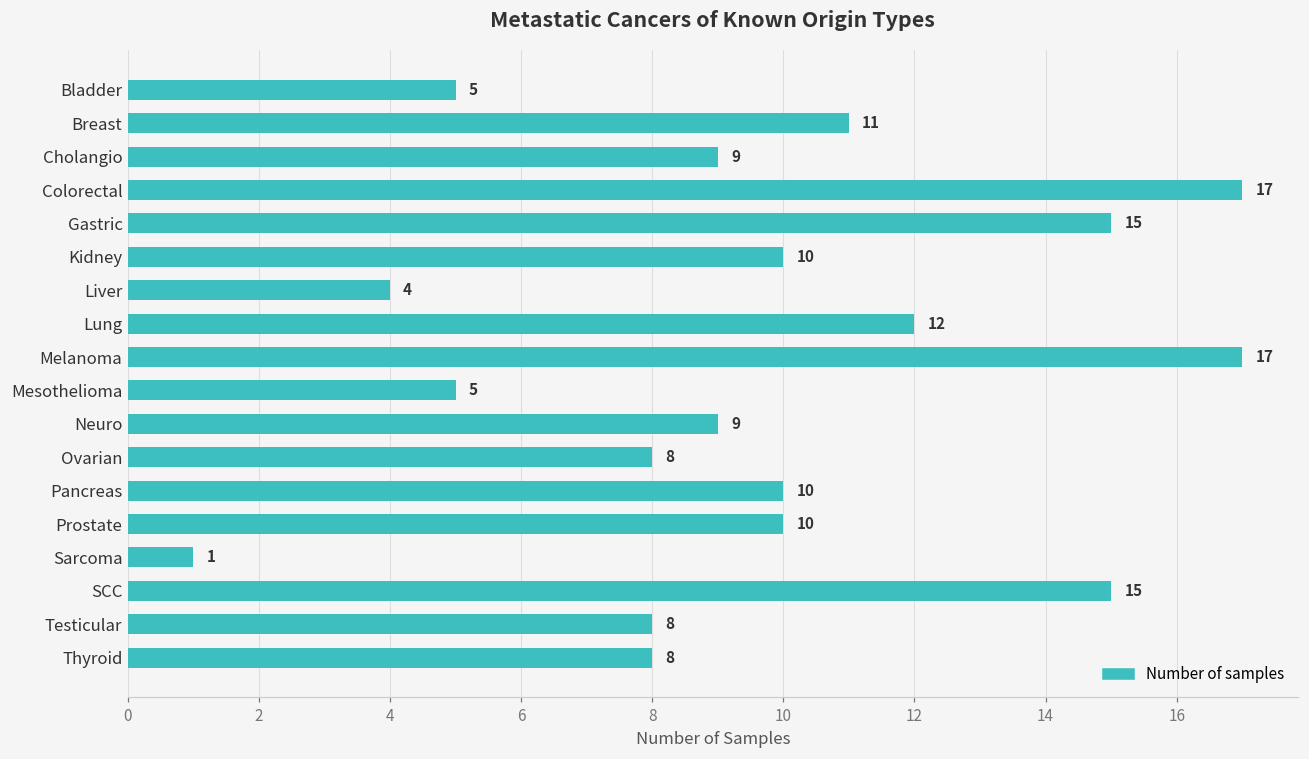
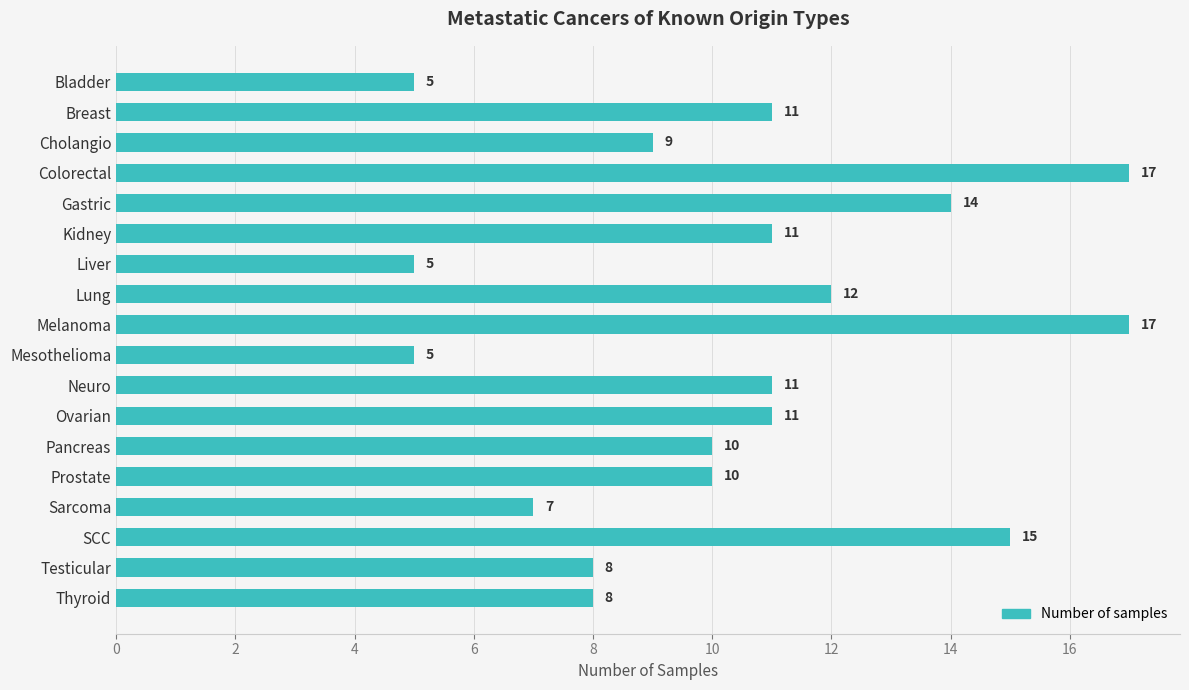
  {
    "Bladder": 5,
    "Breast": 11,
    "Cholangio": 9,
    "Colorectal": 17,
-   "Gastric": 15,
-   "Kidney": 10,
-   "Liver": 4,
+   "Gastric": 14,
+   "Kidney": 11,
+   "Liver": 5,
    "Lung": 12,
    "Melanoma": 17,
    "Mesothelioma": 5,
-   "Neuro": 9,
-   "Ovarian": 8,
+   "Neuro": 11,
+   "Ovarian": 11,
    "Pancreas": 10,
    "Prostate": 10,
-   "Sarcoma": 1,
+   "Sarcoma": 7,
    "SCC": 15,
    "Testicular": 8,
    "Thyroid": 8
  }
